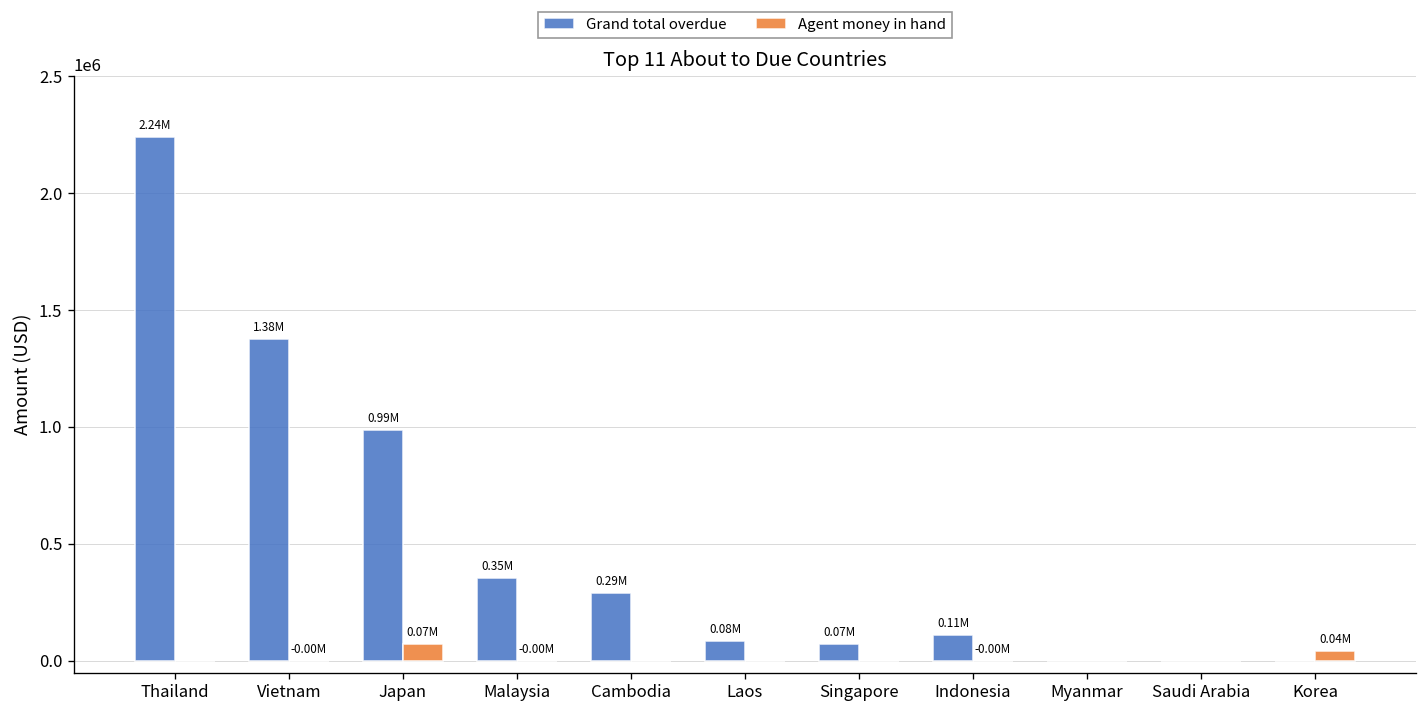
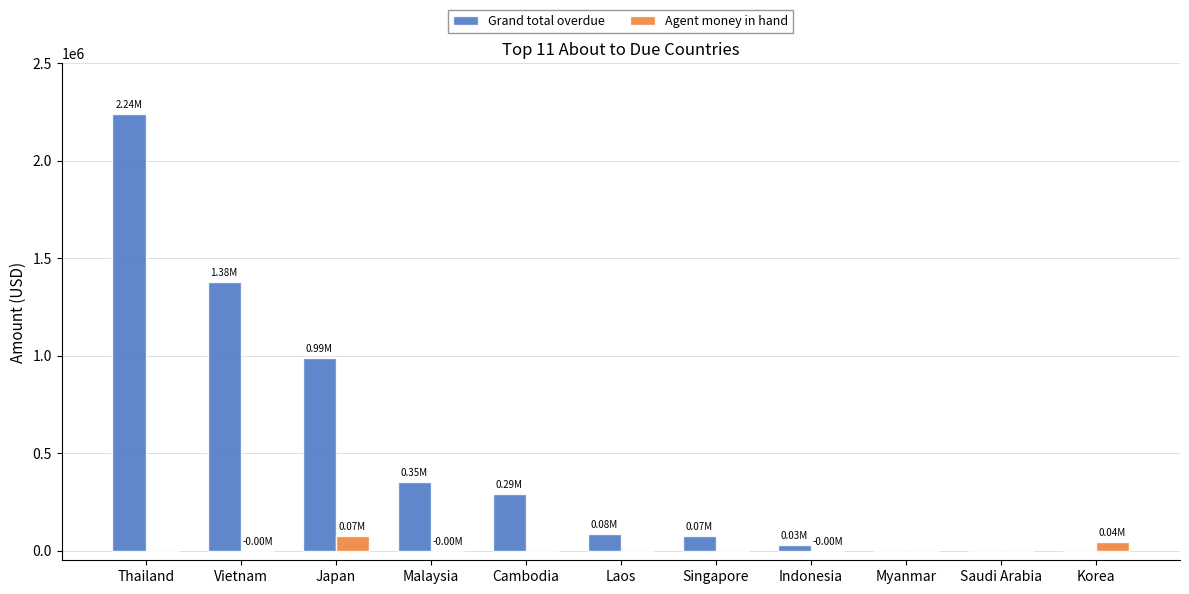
  {
    "Grand total overdue": {
      "Thailand": "2.24M",
      "Vietnam": "1.38M",
      "Japan": "0.99M",
      "Malaysia": "0.35M",
      "Cambodia": "0.29M",
      "Laos": "0.08M",
      "Singapore": "0.07M",
-     "Indonesia": "0.11M"
+     "Indonesia": "0.03M"
    },
    "Agent money in hand": {
      "Japan": "0.07M",
      "Korea": "0.04M"
    }
  }
